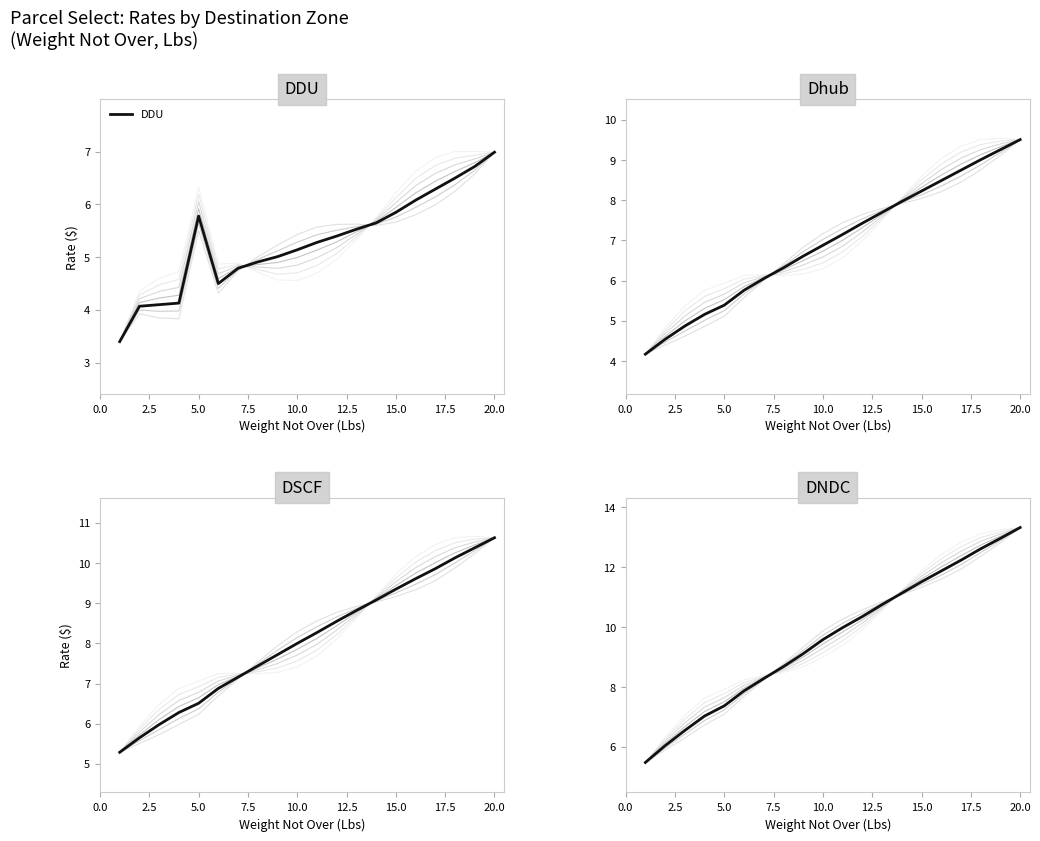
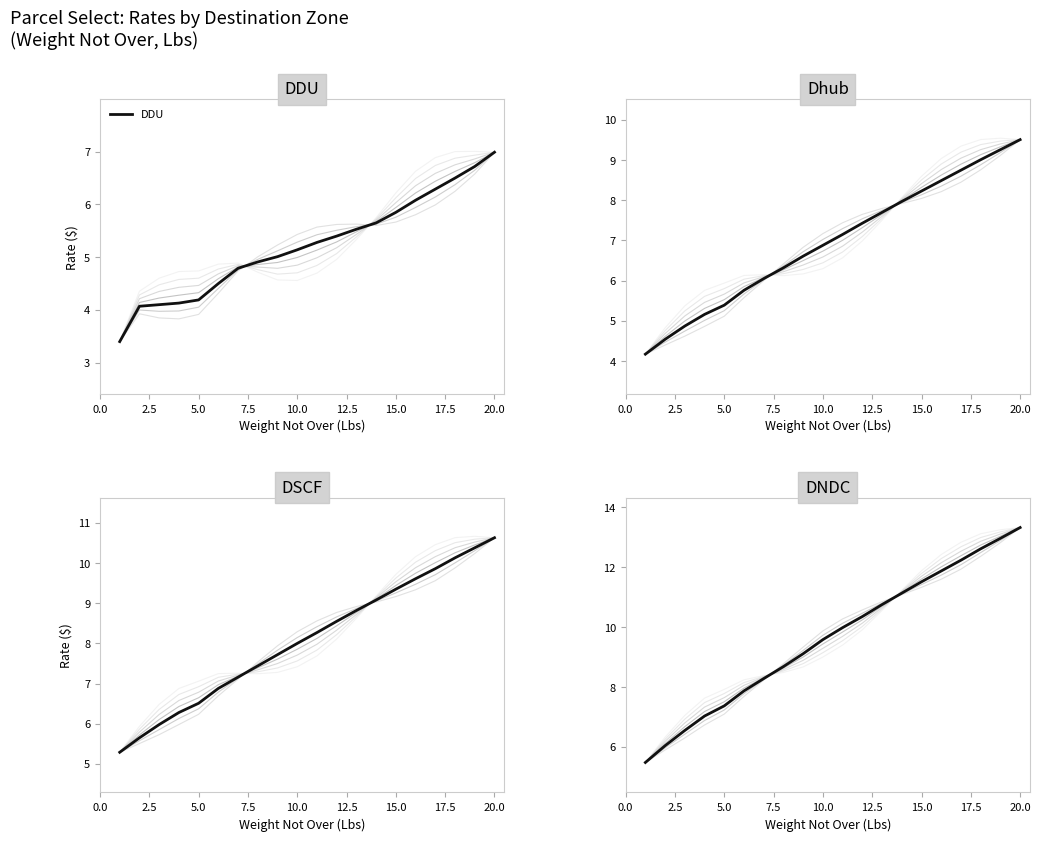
  {
    "DDU": {
      "DDU": {
-       "5.0": 5.8,
+       "5.0": 4.2,
        "10.0": 5.1,
        "15.0": 5.9
      }
    }
  }
